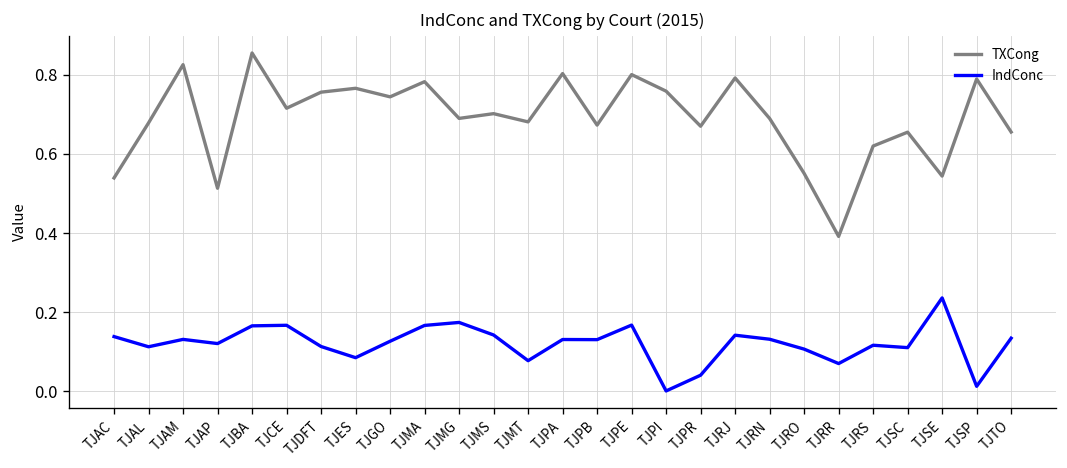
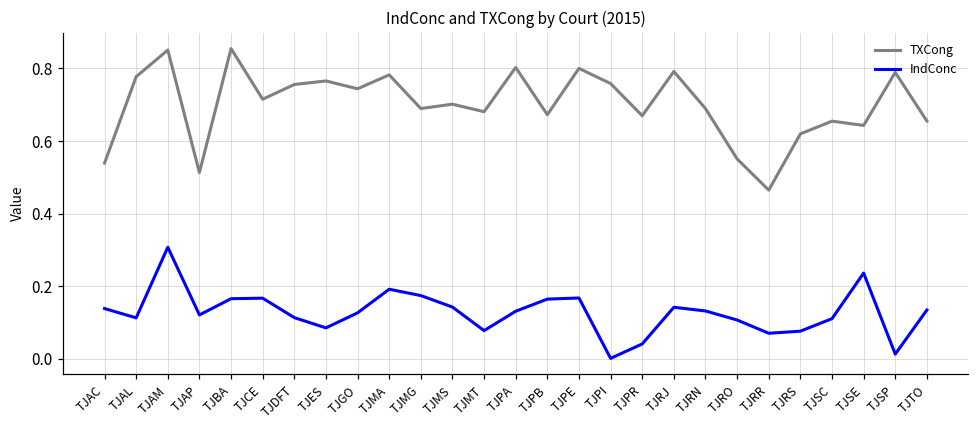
  {
    "TXCong": {
      "TJAC": 0.54,
-     "TJAL": 0.68,
-     "TJAM": 0.83,
+     "TJAL": 0.78,
+     "TJAM": 0.85,
      "TJAP": 0.51,
      "TJBA": 0.85,
      "TJCE": 0.72,
      "TJDFT": 0.76,
      "TJES": 0.77,
      "TJGO": 0.74,
      "TJMA": 0.78,
      "TJMG": 0.69,
      "TJMS": 0.70,
      "TJMT": 0.68,
      "TJPA": 0.80,
      "TJPB": 0.67,
      "TJPE": 0.80,
      "TJPI": 0.76,
      "TJPR": 0.67,
      "TJRJ": 0.79,
      "TJRN": 0.69,
      "TJRO": 0.55,
-     "TJRR": 0.39,
+     "TJRR": 0.46,
      "TJRS": 0.62,
      "TJSC": 0.65,
-     "TJSE": 0.54,
+     "TJSE": 0.64,
      "TJSP": 0.79,
      "TJTO": 0.66
    },
    "IndConc": {
      "TJAC": 0.14,
      "TJAL": 0.11,
-     "TJAM": 0.13,
+     "TJAM": 0.31,
      "TJAP": 0.12,
      "TJBA": 0.17,
      "TJCE": 0.17,
      "TJDFT": 0.11,
      "TJES": 0.09,
      "TJGO": 0.13,
-     "TJMA": 0.17,
+     "TJMA": 0.19,
      "TJMG": 0.17,
      "TJMS": 0.14,
      "TJMT": 0.08,
      "TJPA": 0.13,
-     "TJPB": 0.13,
+     "TJPB": 0.16,
      "TJPE": 0.17,
      "TJPI": 0.00,
      "TJPR": 0.04,
      "TJRJ": 0.14,
      "TJRN": 0.13,
      "TJRO": 0.11,
      "TJRR": 0.07,
-     "TJRS": 0.12,
+     "TJRS": 0.08,
      "TJSC": 0.11,
      "TJSE": 0.24,
      "TJSP": 0.01,
      "TJTO": 0.13
    }
  }
